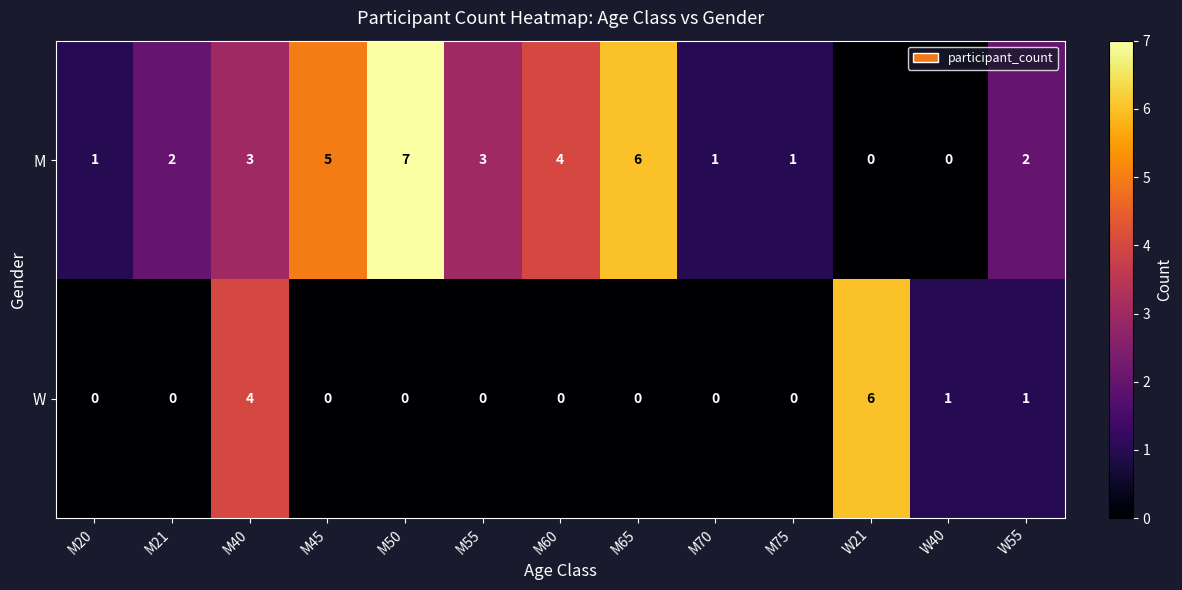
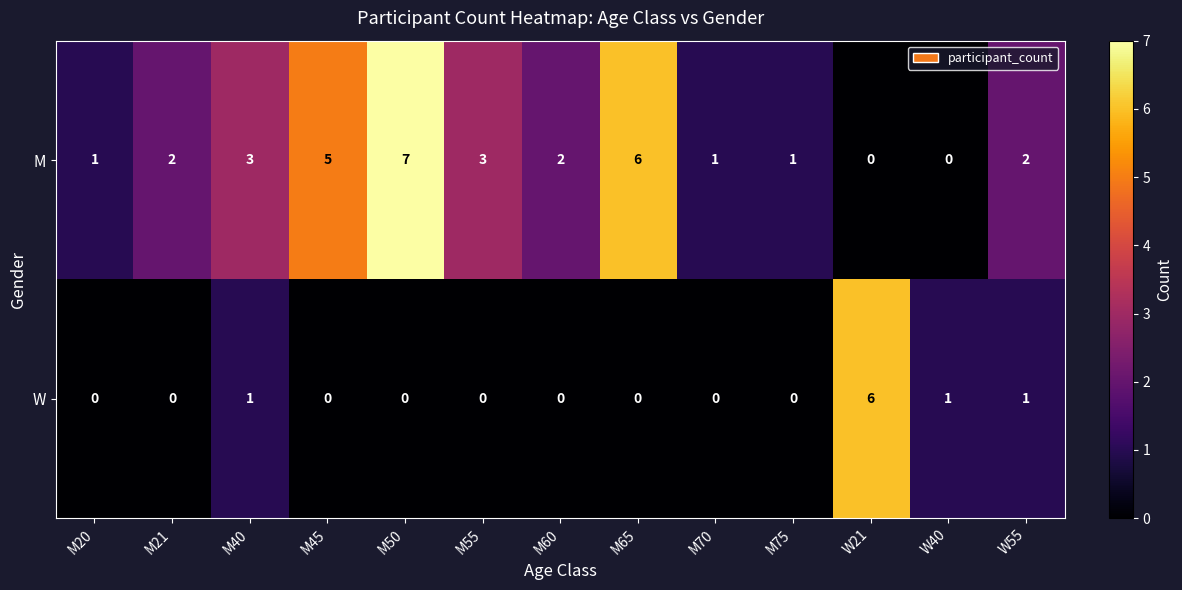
  {
    "M": {
      "M20": 1,
      "M21": 2,
      "M40": 3,
      "M45": 5,
      "M50": 7,
      "M55": 3,
-     "M60": 4,
+     "M60": 2,
      "M65": 6,
      "M70": 1,
      "M75": 1,
      "W21": 0,
      "W40": 0,
      "W55": 2
    },
    "W": {
      "M20": 0,
      "M21": 0,
-     "M40": 4,
+     "M40": 1,
      "M45": 0,
      "M50": 0,
      "M55": 0,
      "M60": 0,
      "M65": 0,
      "M70": 0,
      "M75": 0,
      "W21": 6,
      "W40": 1,
      "W55": 1
    }
  }
